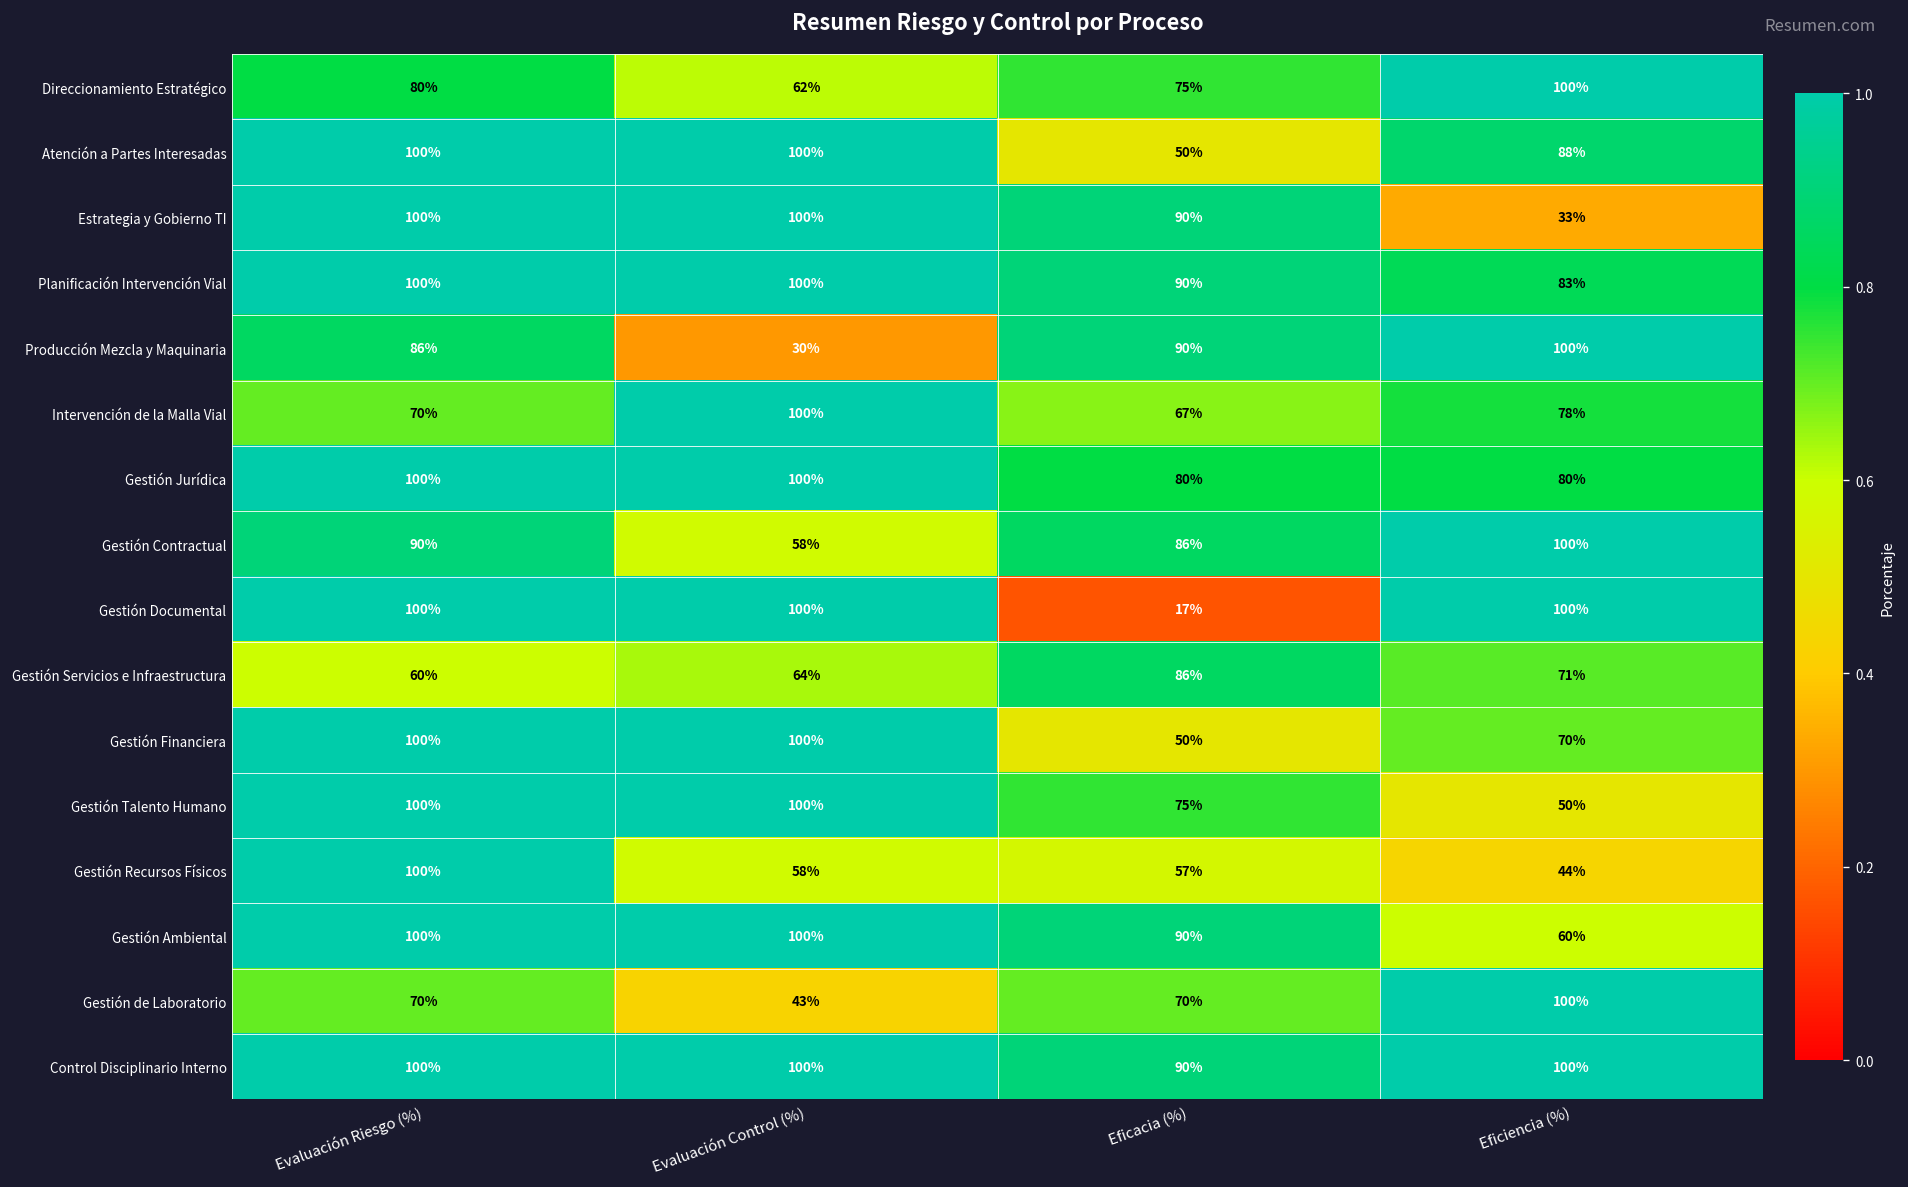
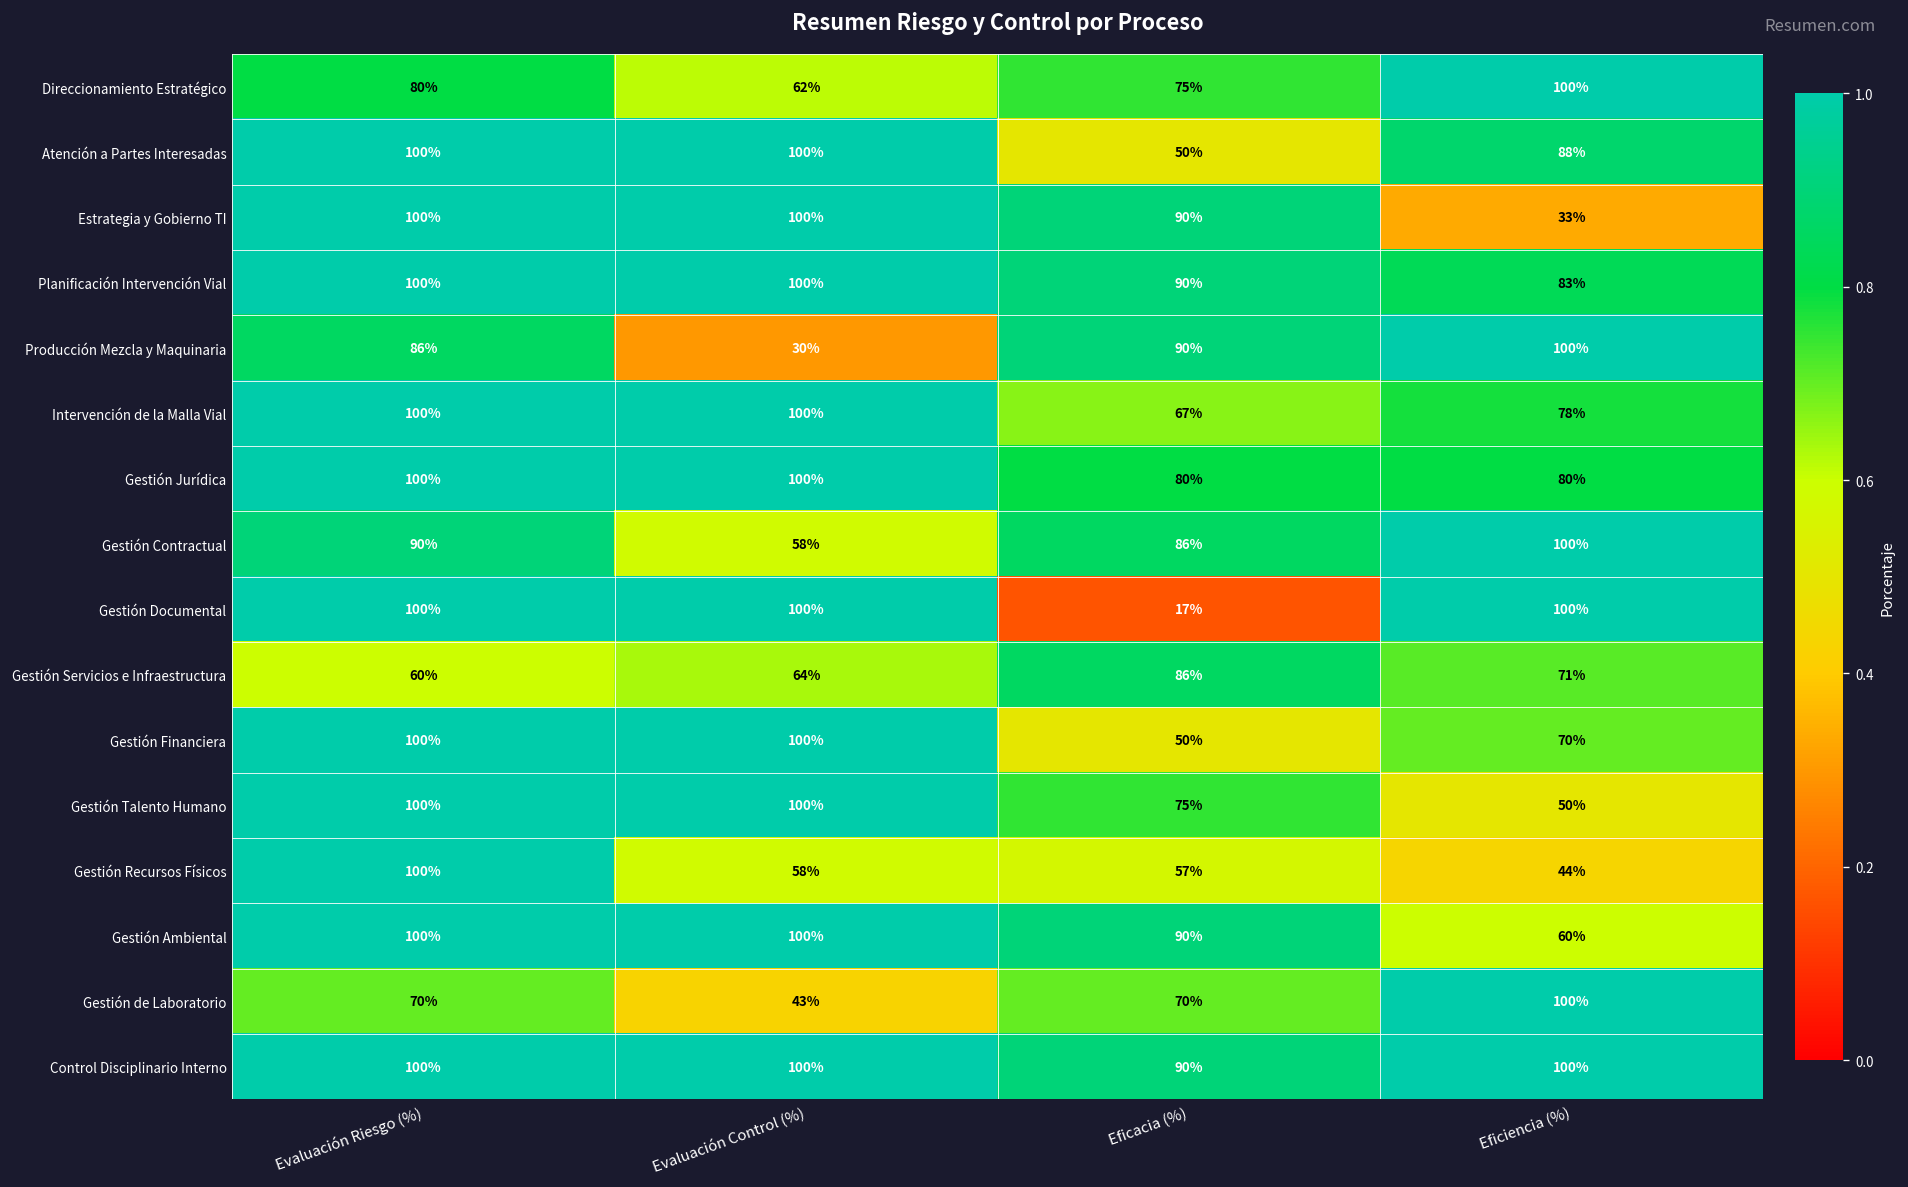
  {
    "Direccionamiento Estratégico": {
      "Evaluación Riesgo (%)": "80%",
      "Evaluación Control (%)": "62%",
      "Eficacia (%)": "75%",
      "Eficiencia (%)": "100%"
    },
    "Atención a Partes Interesadas": {
      "Evaluación Riesgo (%)": "100%",
      "Evaluación Control (%)": "100%",
      "Eficacia (%)": "50%",
      "Eficiencia (%)": "88%"
    },
    "Estrategia y Gobierno TI": {
      "Evaluación Riesgo (%)": "100%",
      "Evaluación Control (%)": "100%",
      "Eficacia (%)": "90%",
      "Eficiencia (%)": "33%"
    },
    "Planificación Intervención Vial": {
      "Evaluación Riesgo (%)": "100%",
      "Evaluación Control (%)": "100%",
      "Eficacia (%)": "90%",
      "Eficiencia (%)": "83%"
    },
    "Producción Mezcla y Maquinaria": {
      "Evaluación Riesgo (%)": "86%",
      "Evaluación Control (%)": "30%",
      "Eficacia (%)": "90%",
      "Eficiencia (%)": "100%"
    },
    "Intervención de la Malla Vial": {
-     "Evaluación Riesgo (%)": "70%",
+     "Evaluación Riesgo (%)": "100%",
      "Evaluación Control (%)": "100%",
      "Eficacia (%)": "67%",
      "Eficiencia (%)": "78%"
    },
    "Gestión Jurídica": {
      "Evaluación Riesgo (%)": "100%",
      "Evaluación Control (%)": "100%",
      "Eficacia (%)": "80%",
      "Eficiencia (%)": "80%"
    },
    "Gestión Contractual": {
      "Evaluación Riesgo (%)": "90%",
      "Evaluación Control (%)": "58%",
      "Eficacia (%)": "86%",
      "Eficiencia (%)": "100%"
    },
    "Gestión Documental": {
      "Evaluación Riesgo (%)": "100%",
      "Evaluación Control (%)": "100%",
      "Eficacia (%)": "17%",
      "Eficiencia (%)": "100%"
    },
    "Gestión Servicios e Infraestructura": {
      "Evaluación Riesgo (%)": "60%",
      "Evaluación Control (%)": "64%",
      "Eficacia (%)": "86%",
      "Eficiencia (%)": "71%"
    },
    "Gestión Financiera": {
      "Evaluación Riesgo (%)": "100%",
      "Evaluación Control (%)": "100%",
      "Eficacia (%)": "50%",
      "Eficiencia (%)": "70%"
    },
    "Gestión Talento Humano": {
      "Evaluación Riesgo (%)": "100%",
      "Evaluación Control (%)": "100%",
      "Eficacia (%)": "75%",
      "Eficiencia (%)": "50%"
    },
    "Gestión Recursos Físicos": {
      "Evaluación Riesgo (%)": "100%",
      "Evaluación Control (%)": "58%",
      "Eficacia (%)": "57%",
      "Eficiencia (%)": "44%"
    },
    "Gestión Ambiental": {
      "Evaluación Riesgo (%)": "100%",
      "Evaluación Control (%)": "100%",
      "Eficacia (%)": "90%",
      "Eficiencia (%)": "60%"
    },
    "Gestión de Laboratorio": {
      "Evaluación Riesgo (%)": "70%",
      "Evaluación Control (%)": "43%",
      "Eficacia (%)": "70%",
      "Eficiencia (%)": "100%"
    },
    "Control Disciplinario Interno": {
      "Evaluación Riesgo (%)": "100%",
      "Evaluación Control (%)": "100%",
      "Eficacia (%)": "90%",
      "Eficiencia (%)": "100%"
    }
  }
